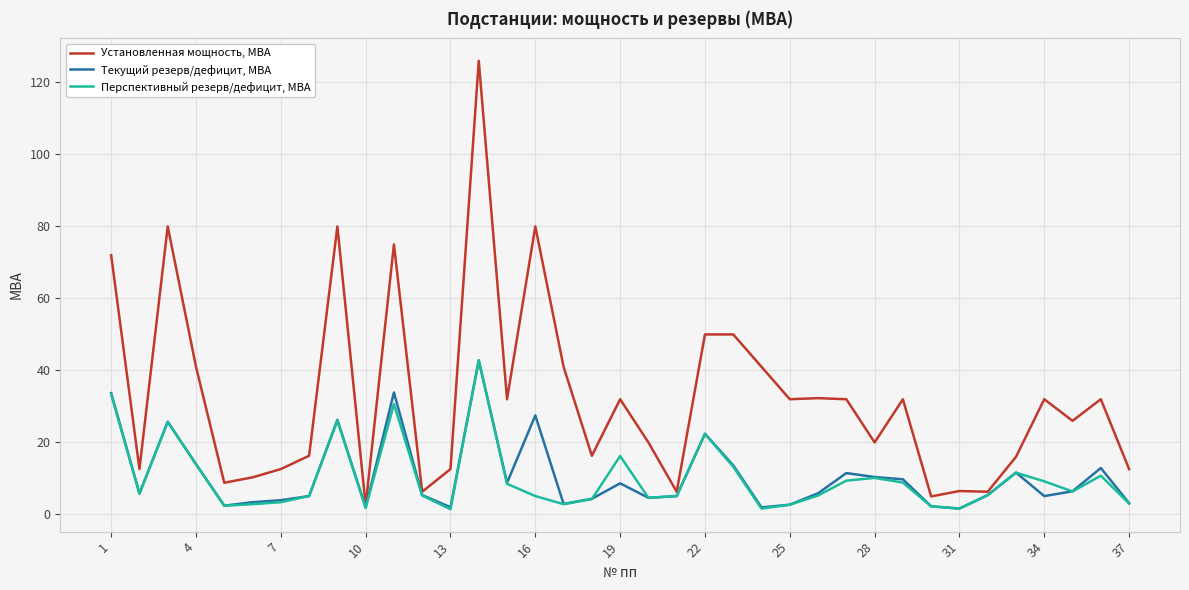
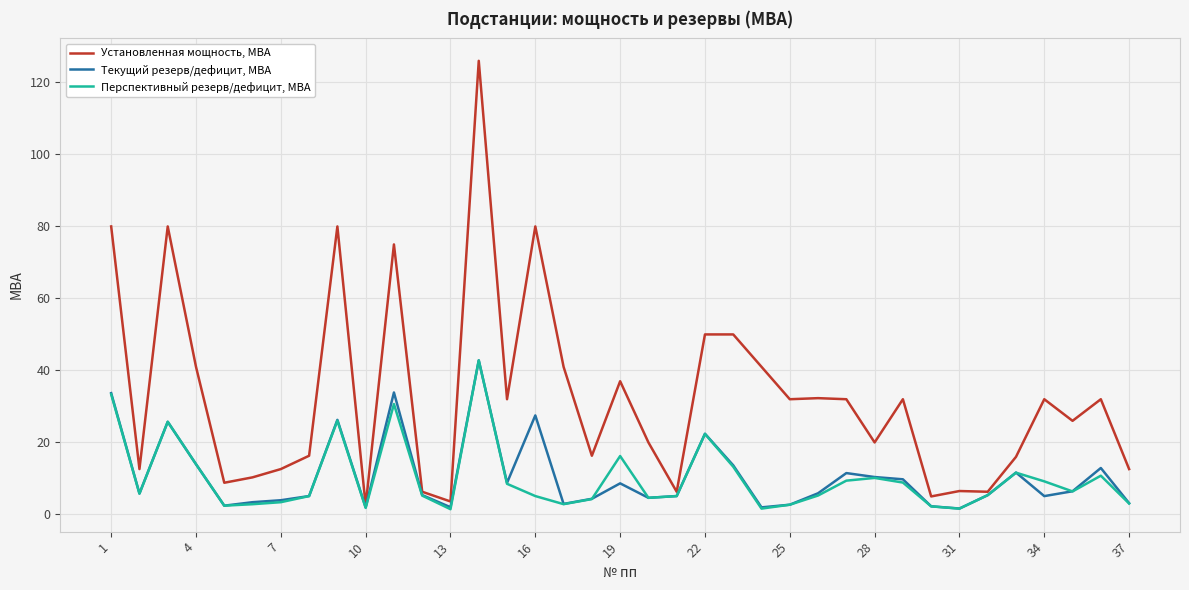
  {
    "Установленная мощность, МВА": {
-     "1": 72,
+     "1": 80,
      "4": 41,
      "7": 13,
-     "13": 13,
+     "13": 4,
      "16": 80,
-     "19": 32,
+     "19": 37,
      "22": 50,
      "25": 32,
      "28": 20,
      "31": 7,
      "34": 32,
      "37": 13
    },
    "Текущий резерв/дефицит, МВА": {
      "16": 28,
      "19": 9,
      "34": 5
    },
    "Перспективный резерв/дефицит, МВА": {
      "16": 5,
      "19": 16,
      "34": 9
    }
  }
